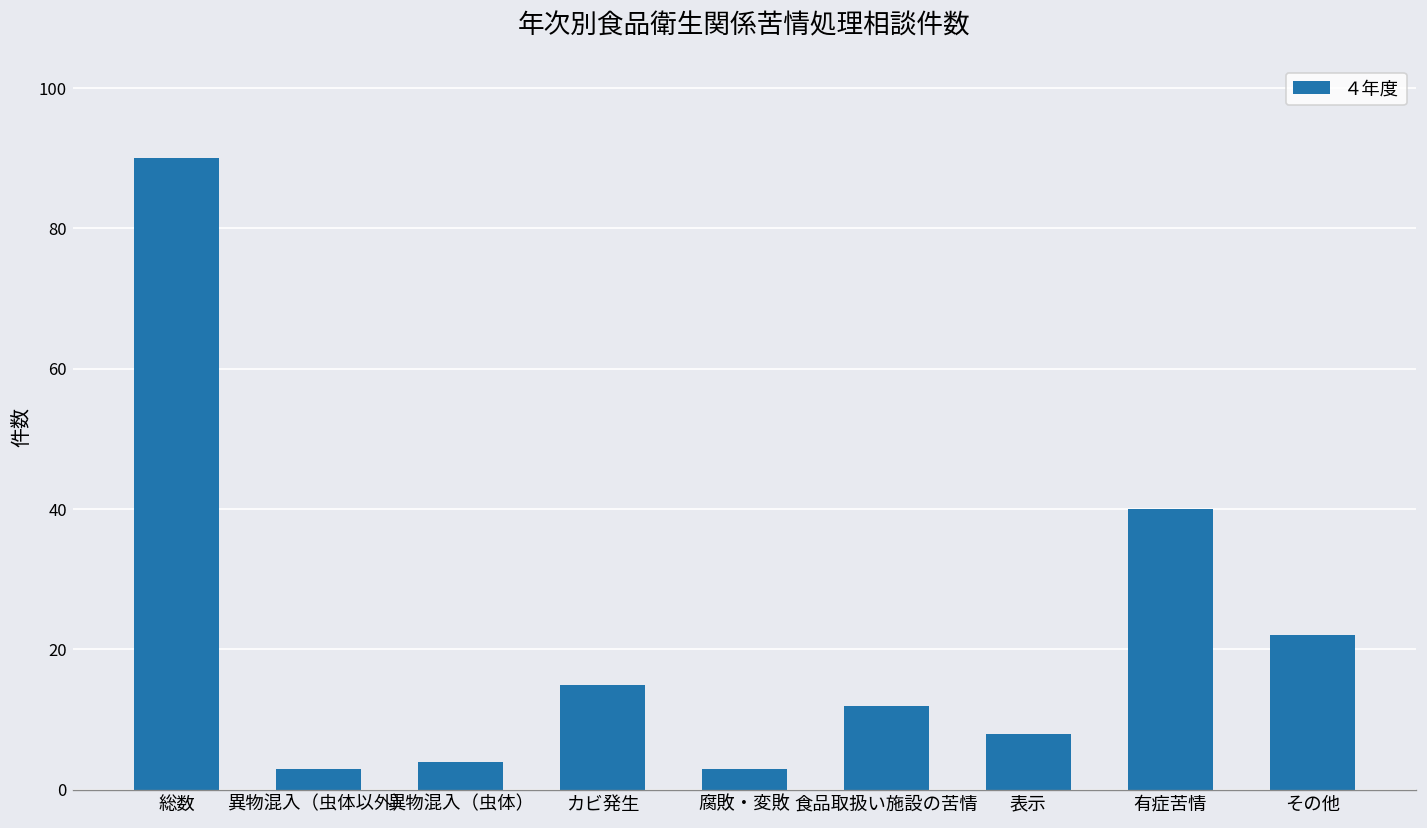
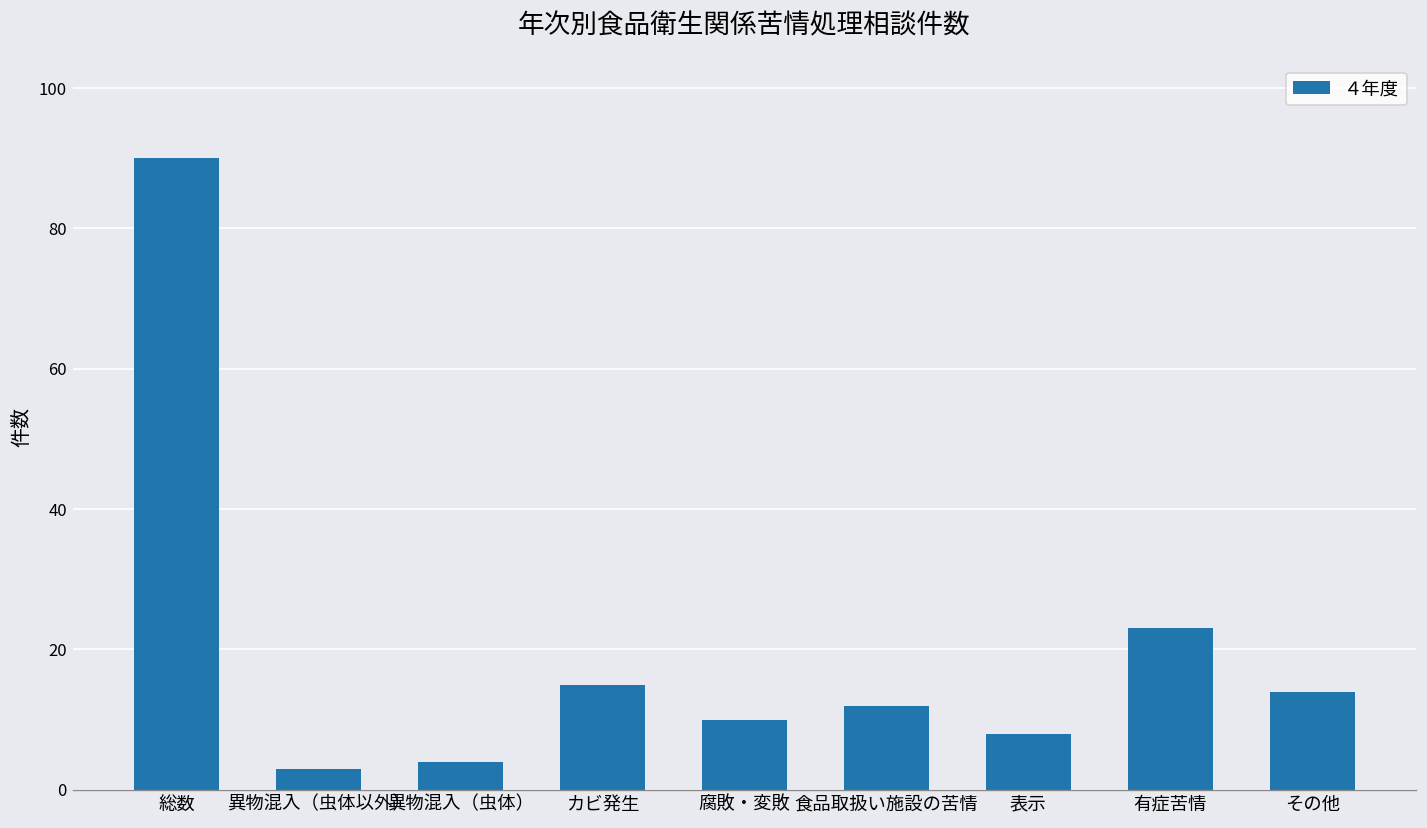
  {
    "総数": 90,
    "異物混入（虫体以外）": 3,
    "カビ発生": 15,
-   "腐敗・変敗": 3,
+   "腐敗・変敗": 10,
    "食品取扱い施設の苦情": 12,
    "表示": 8,
-   "有症苦情": 40,
-   "その他": 22
+   "有症苦情": 23,
+   "その他": 14
  }
